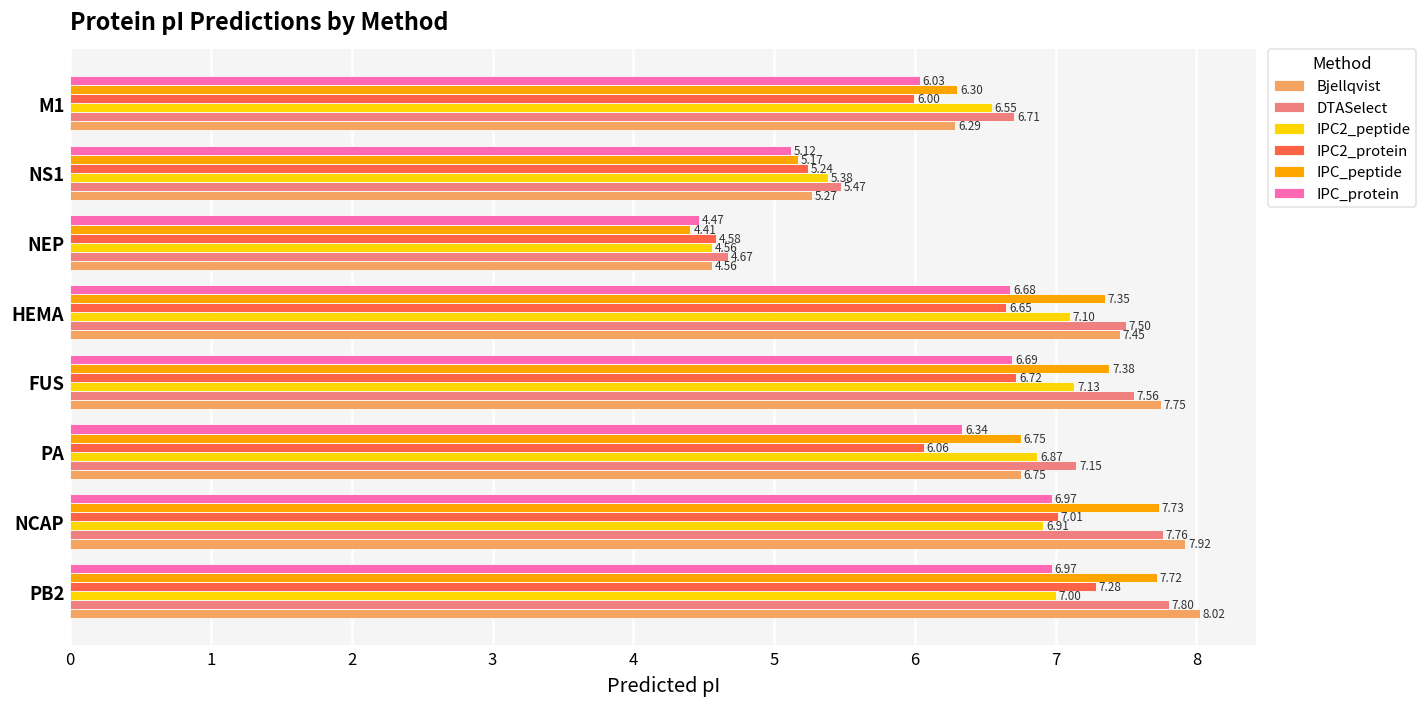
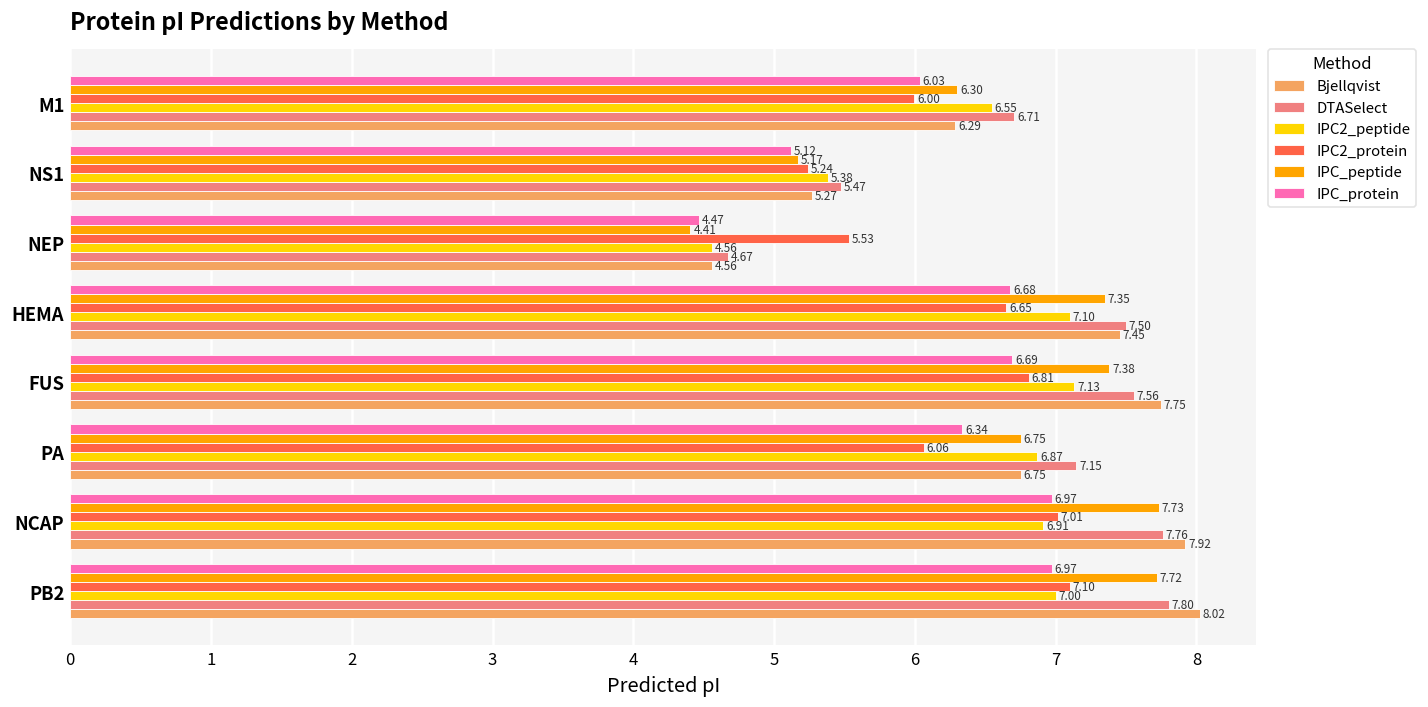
  {
    "IPC2_protein": {
      "M1": 6.00,
      "NS1": 5.24,
-     "NEP": 4.58,
+     "NEP": 5.53,
      "HEMA": 6.65,
-     "FUS": 6.72,
+     "FUS": 6.81,
      "PA": 6.06,
      "NCAP": 7.01,
-     "PB2": 7.28
+     "PB2": 7.10
    }
  }
